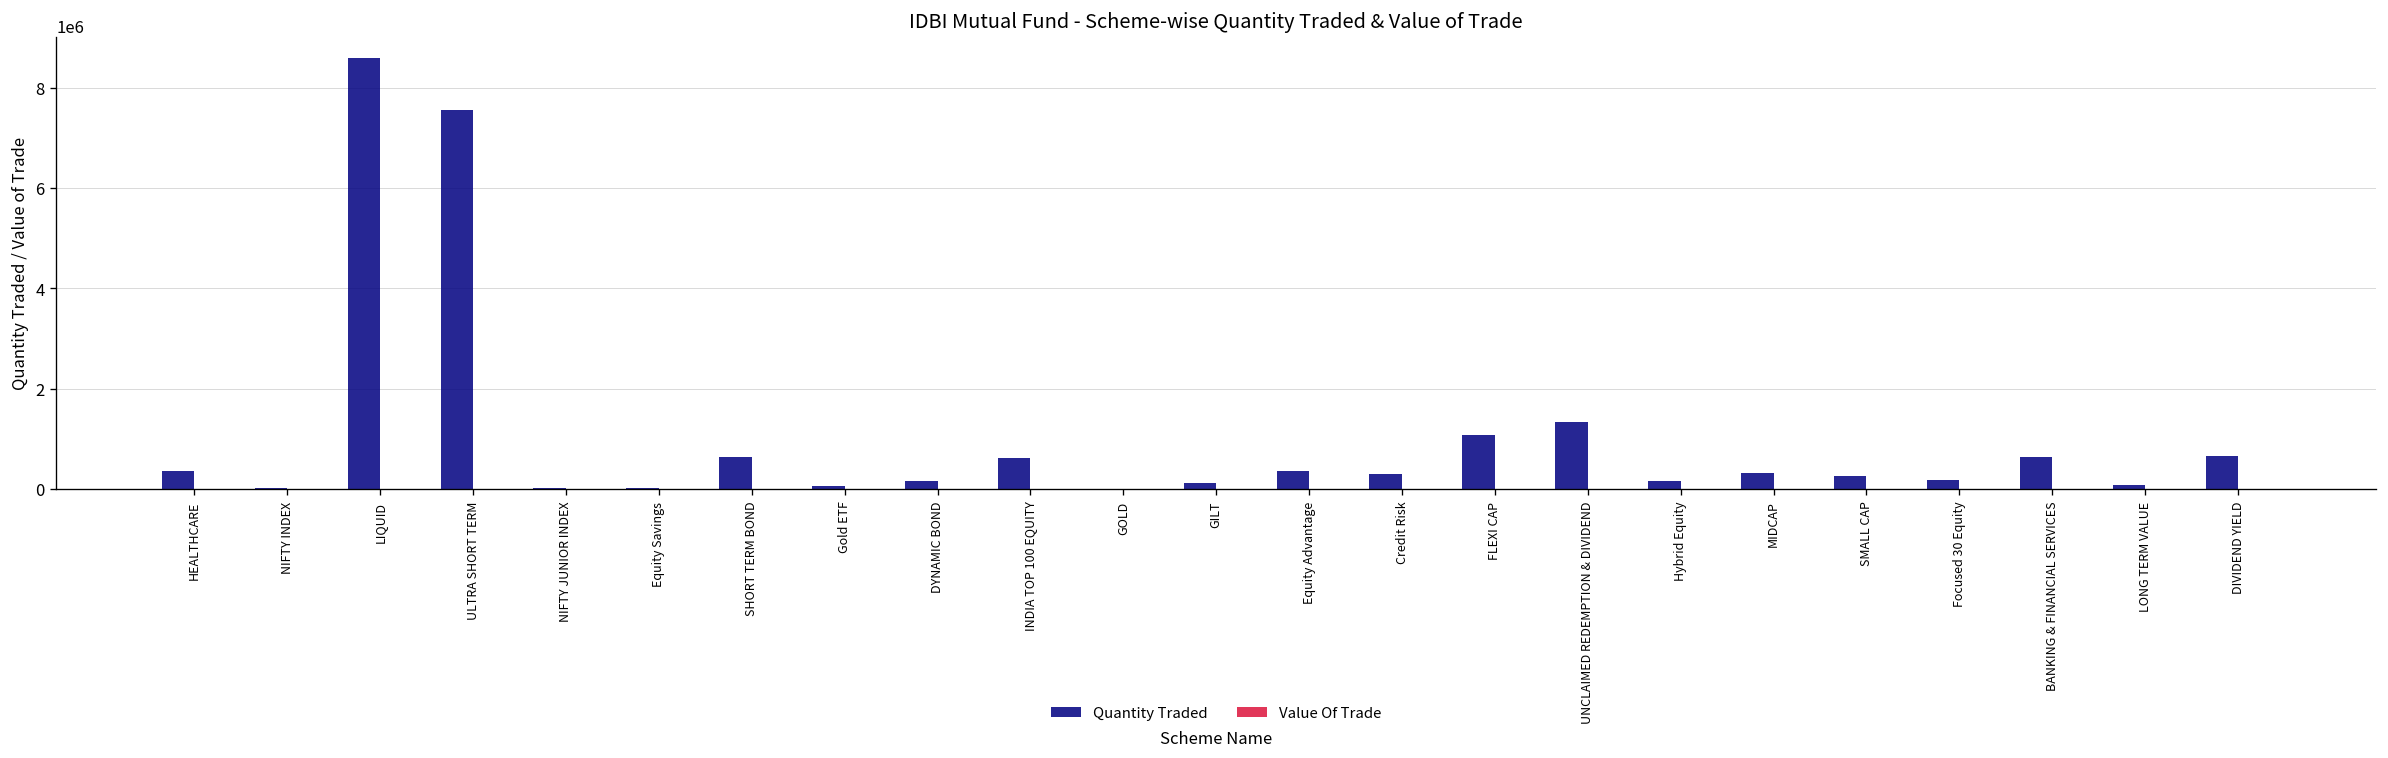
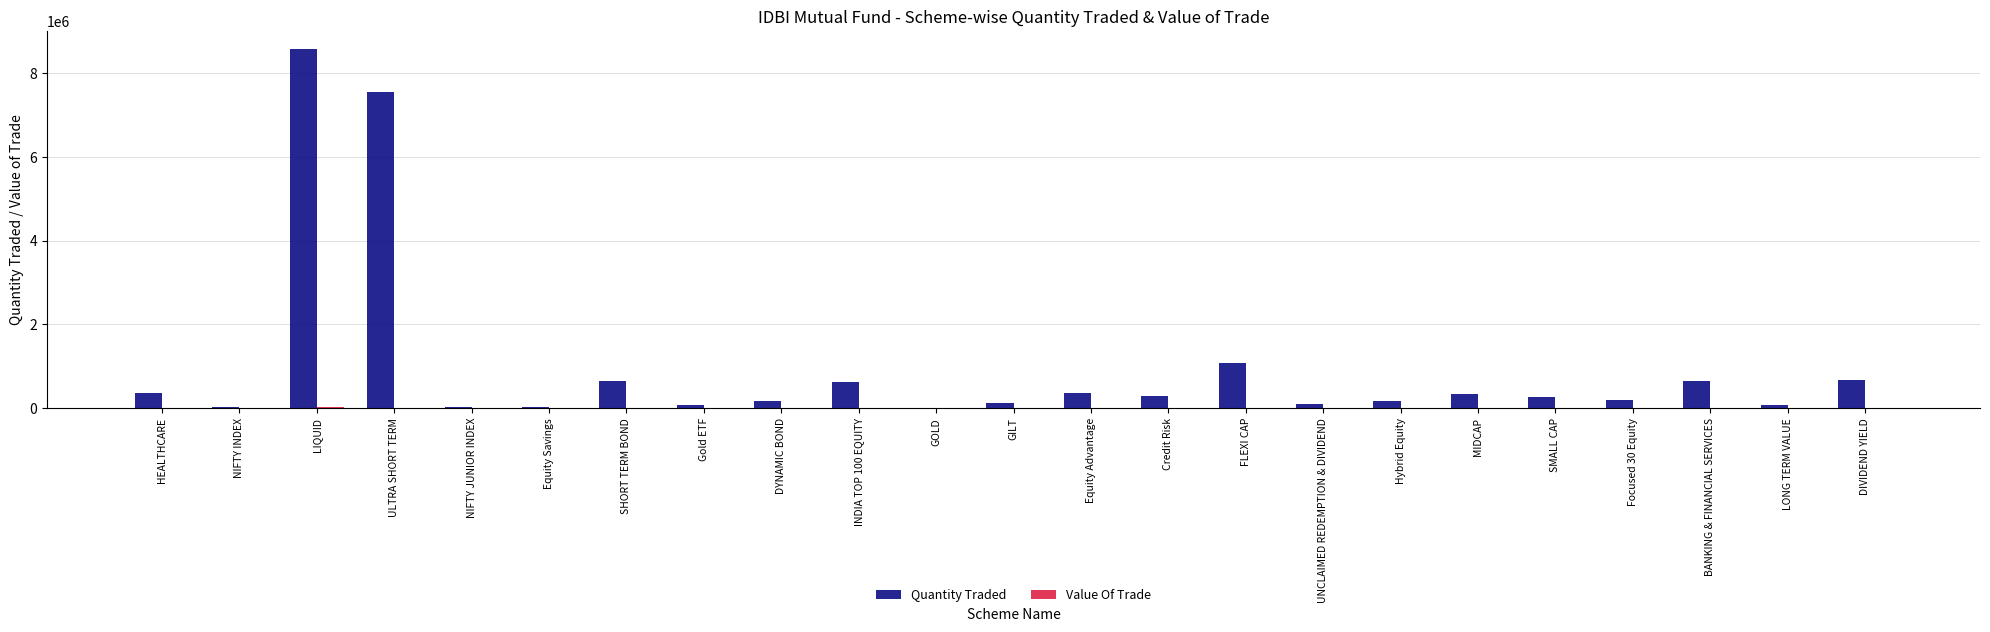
  {
    "Quantity Traded": {
      "HEALTHCARE": 400000,
      "LIQUID": 8600000,
      "ULTRA SHORT TERM": 7600000,
      "SHORT TERM BOND": 600000,
      "Gold ETF": 100000,
      "DYNAMIC BOND": 200000,
      "INDIA TOP 100 EQUITY": 600000,
      "GILT": 100000,
      "Equity Advantage": 400000,
      "Credit Risk": 300000,
      "FLEXI CAP": 1100000,
-     "UNCLAIMED REDEMPTION & DIVIDEND": 1300000,
+     "UNCLAIMED REDEMPTION & DIVIDEND": 100000,
      "Hybrid Equity": 200000,
      "MIDCAP": 300000,
      "SMALL CAP": 300000,
      "Focused 30 Equity": 200000,
      "BANKING & FINANCIAL SERVICES": 600000,
      "LONG TERM VALUE": 100000,
      "DIVIDEND YIELD": 700000
    }
  }
